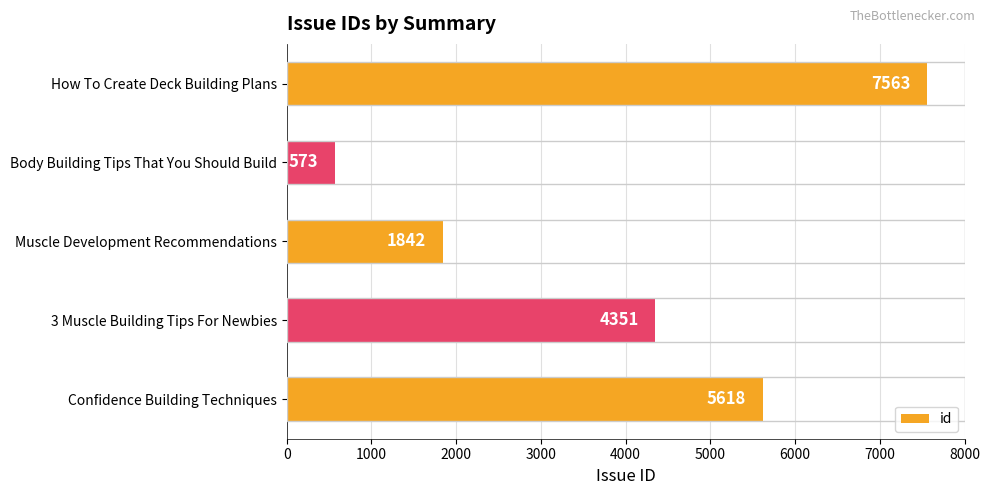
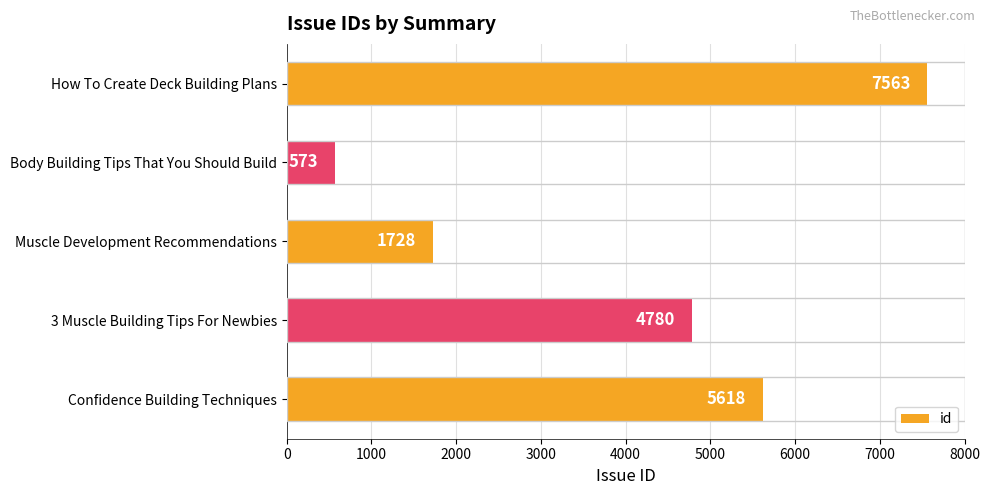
  {
    "How To Create Deck Building Plans": 7563,
    "Body Building Tips That You Should Build": 573,
-   "Muscle Development Recommendations": 1842,
-   "3 Muscle Building Tips For Newbies": 4351,
+   "Muscle Development Recommendations": 1728,
+   "3 Muscle Building Tips For Newbies": 4780,
    "Confidence Building Techniques": 5618
  }
